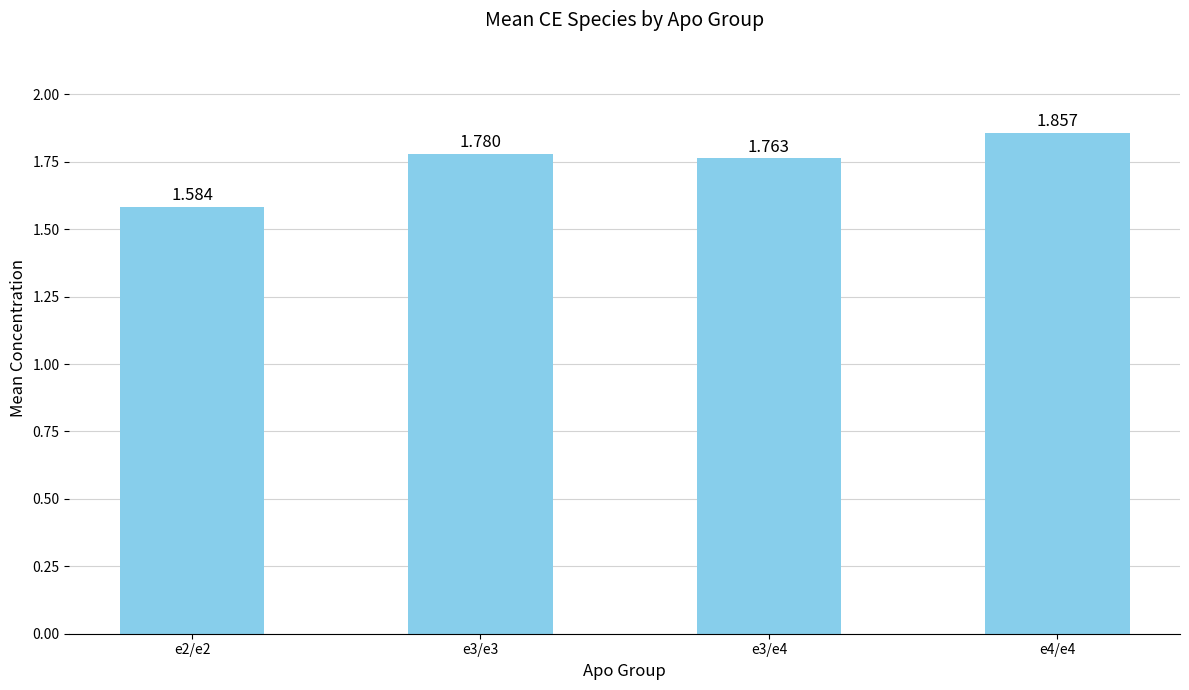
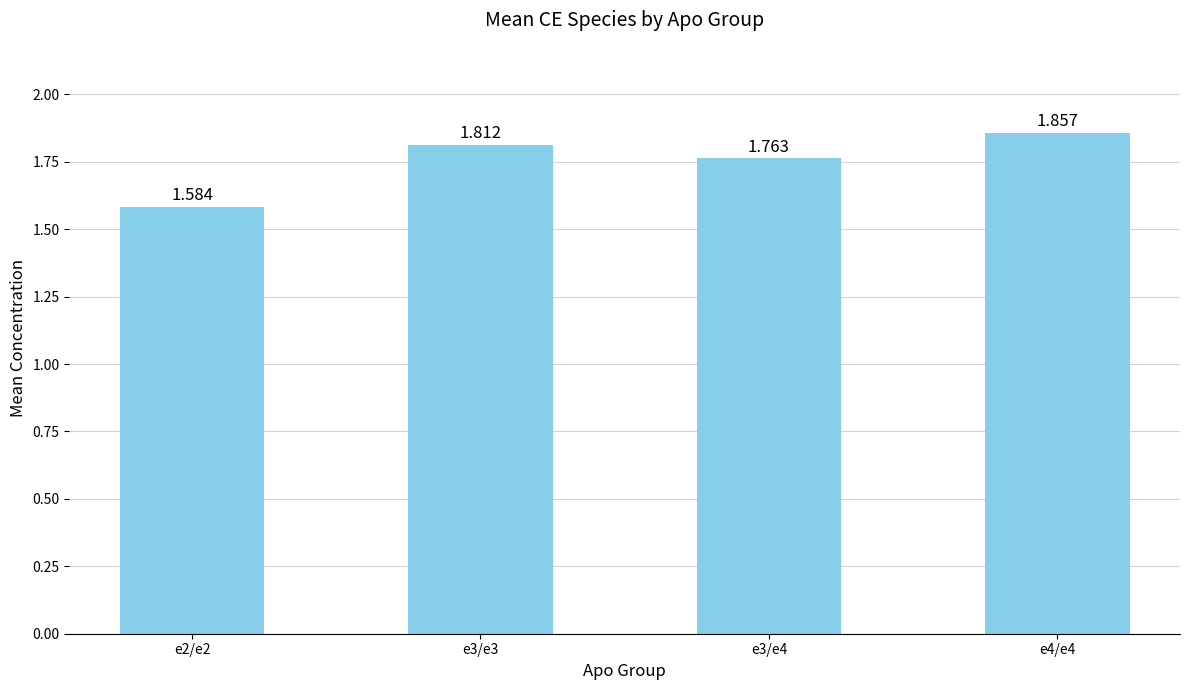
  {
    "e2/e2": 1.584,
-   "e3/e3": 1.780,
+   "e3/e3": 1.812,
    "e3/e4": 1.763,
    "e4/e4": 1.857
  }
